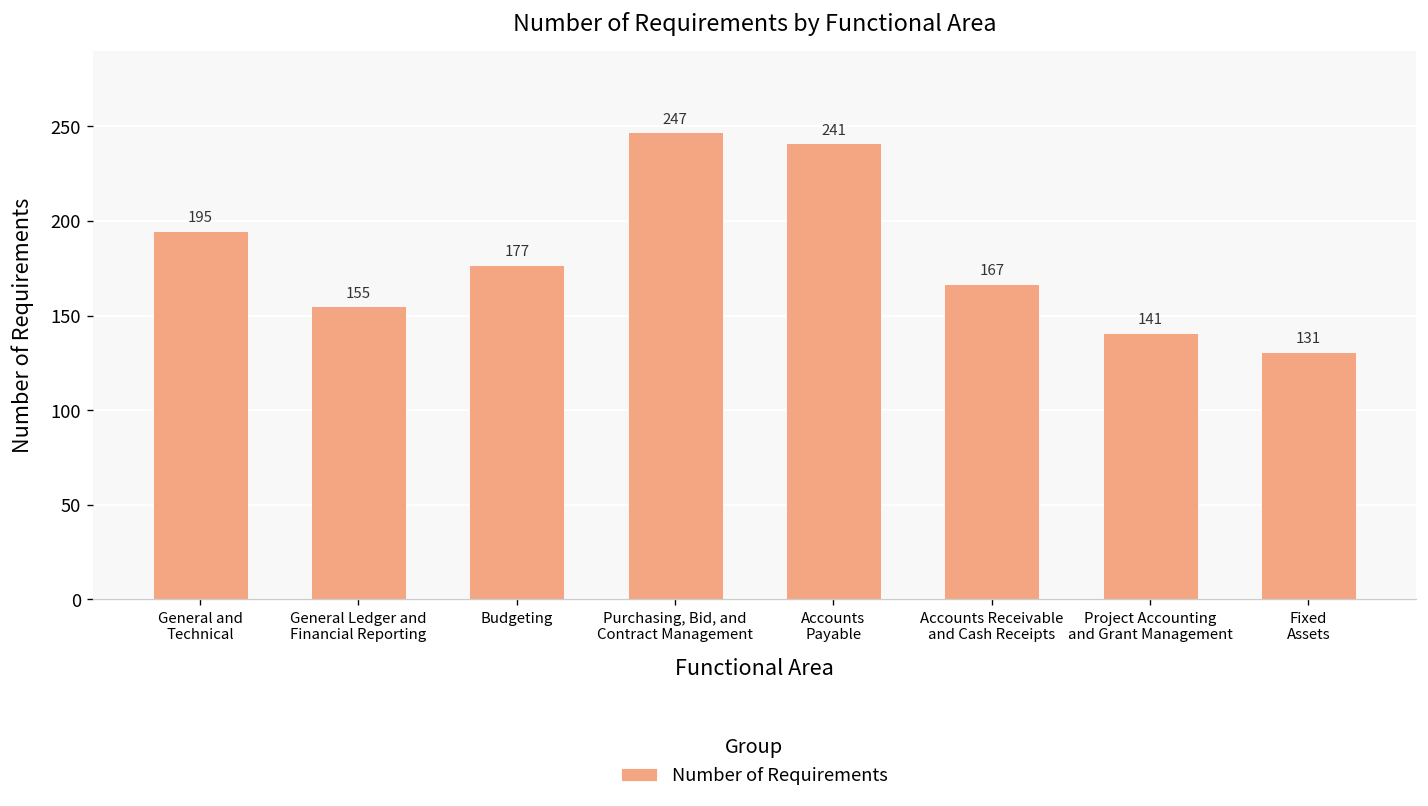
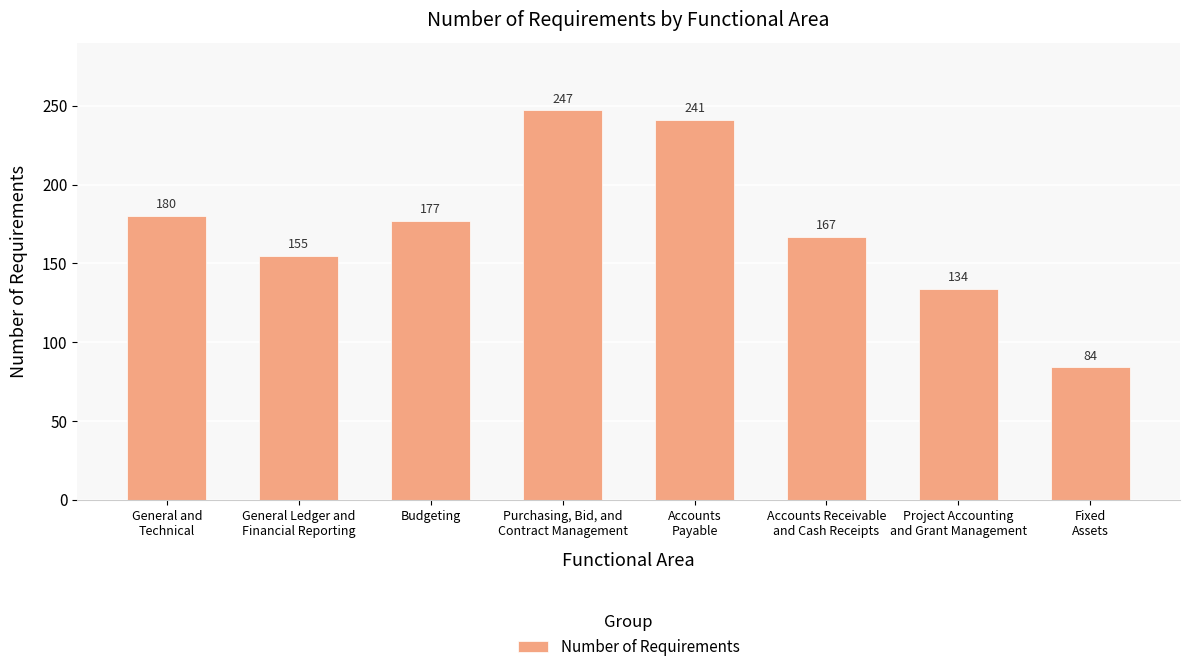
  {
-   "General and Technical": 195,
+   "General and Technical": 180,
    "General Ledger and Financial Reporting": 155,
    "Budgeting": 177,
    "Purchasing, Bid, and Contract Management": 247,
    "Accounts Payable": 241,
    "Accounts Receivable and Cash Receipts": 167,
-   "Project Accounting and Grant Management": 141,
-   "Fixed Assets": 131
+   "Project Accounting and Grant Management": 134,
+   "Fixed Assets": 84
  }
